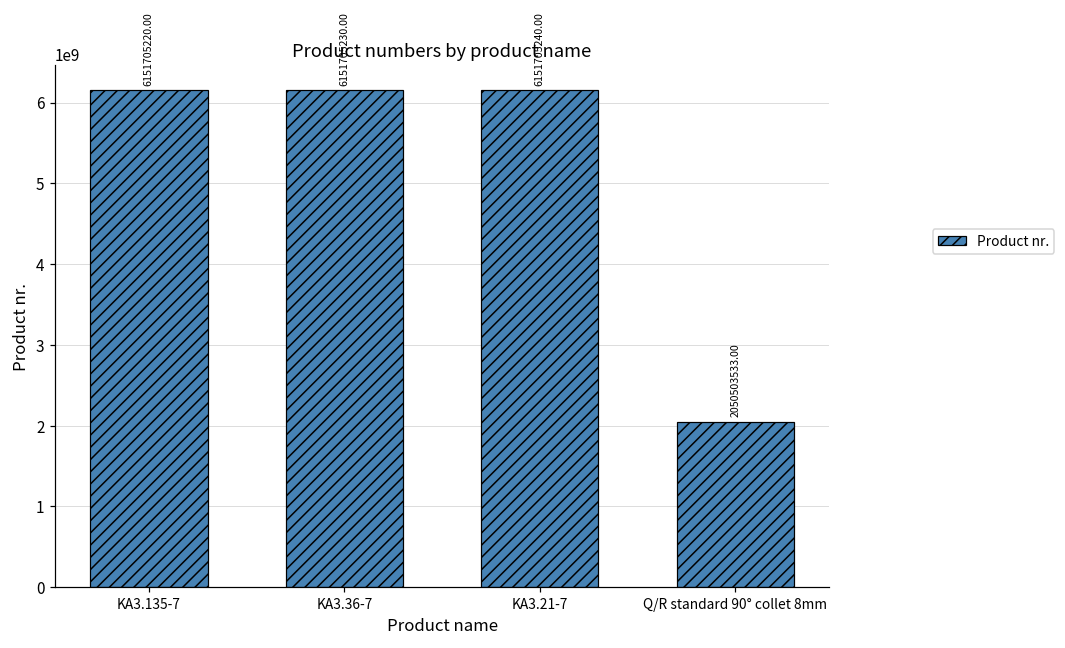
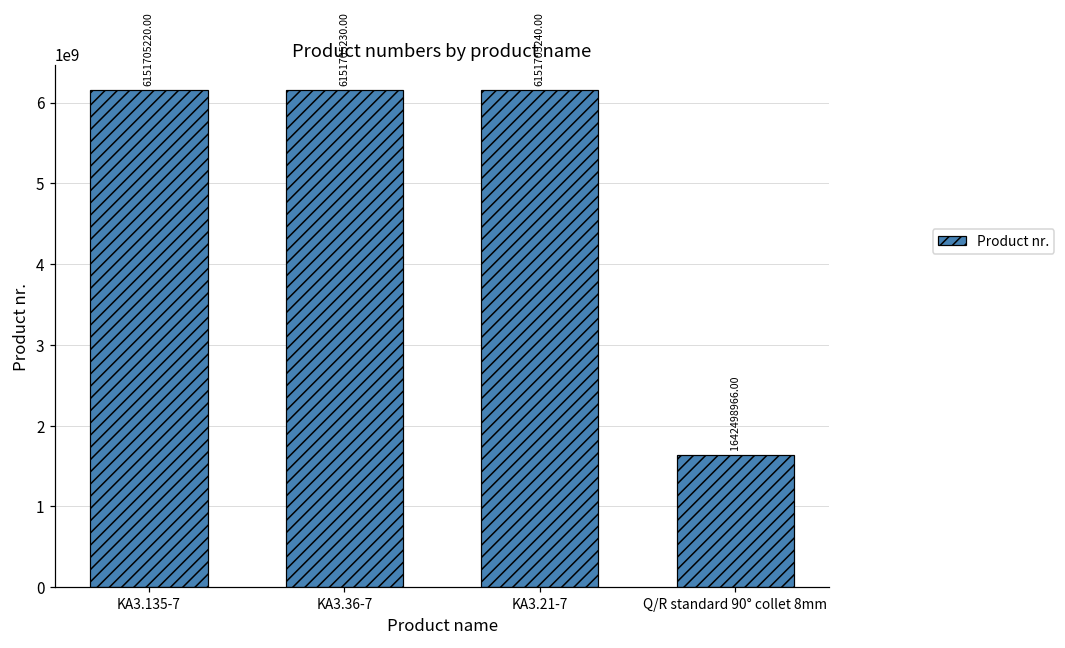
  {
    "KA3.135-7": 6151705220.00,
    "KA3.36-7": 6151705230.00,
    "KA3.21-7": 6151705240.00,
-   "Q/R standard 90° collet 8mm": 2050503533.00
+   "Q/R standard 90° collet 8mm": 1642498966.00
  }
